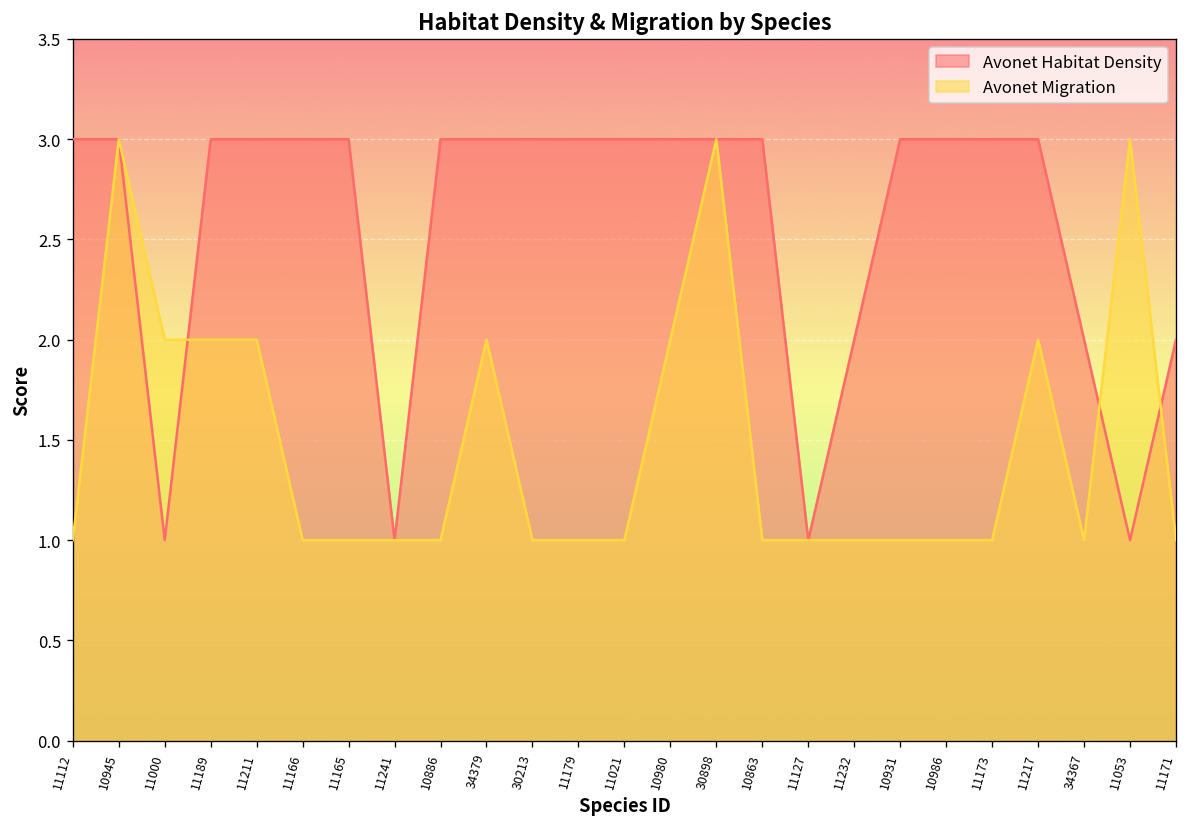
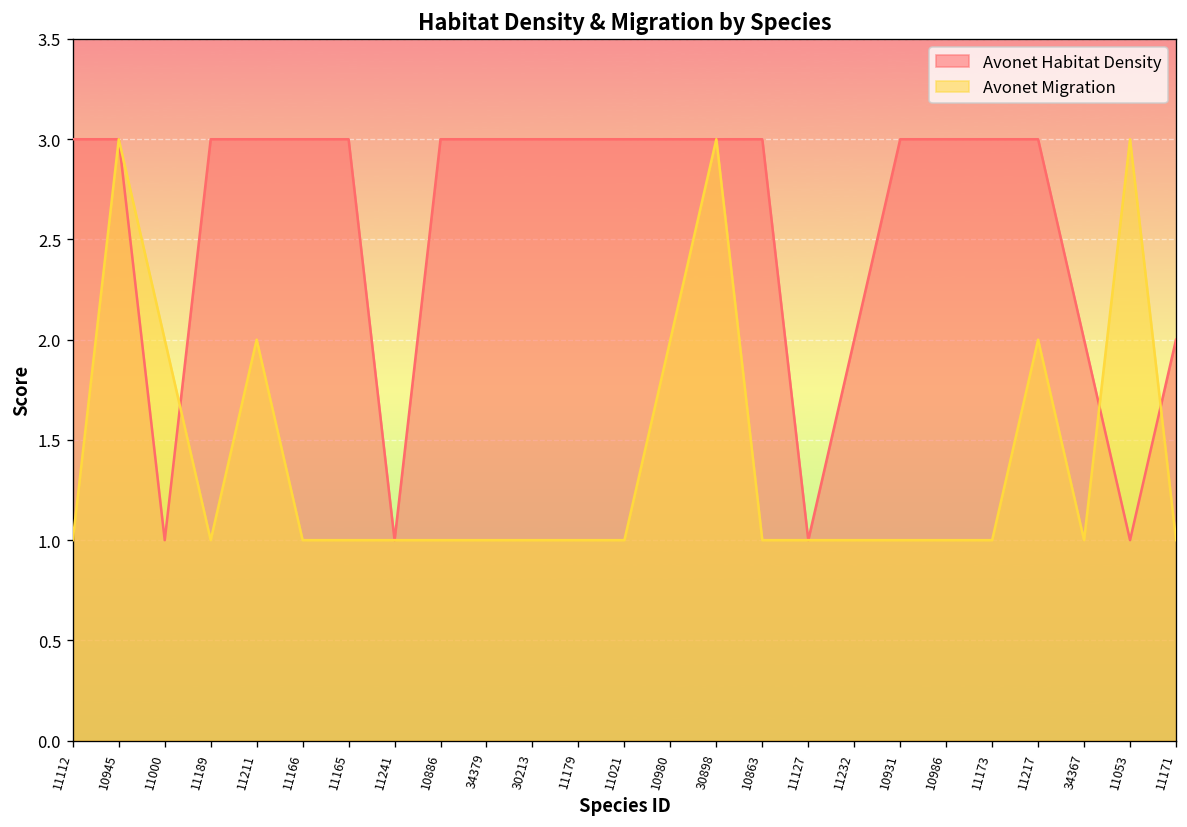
  {
    "Avonet Habitat Density": {
      "11112": 3,
      "11000": 1,
      "11189": 3,
      "11211": 3,
      "11166": 3,
      "11165": 3,
      "10886": 3,
      "34379": 3,
      "30213": 3,
      "11179": 3,
      "11021": 3,
      "10980": 3,
      "10863": 3,
      "11232": 2,
      "10931": 3,
      "10986": 3,
      "11173": 3,
      "11217": 3,
      "34367": 2,
      "11053": 1,
      "11171": 2
    },
    "Avonet Migration": {
      "11112": 1,
      "11000": 2,
-     "11189": 2,
+     "11189": 1,
      "11211": 2,
      "11166": 1,
      "11165": 1,
      "10886": 1,
-     "34379": 2,
+     "34379": 1,
      "30213": 1,
      "11179": 1,
      "11021": 1,
      "10980": 2,
      "10863": 1,
      "11232": 1,
      "10931": 1,
      "10986": 1,
      "11173": 1,
      "11217": 2,
      "34367": 1,
      "11053": 3,
      "11171": 1
    }
  }
